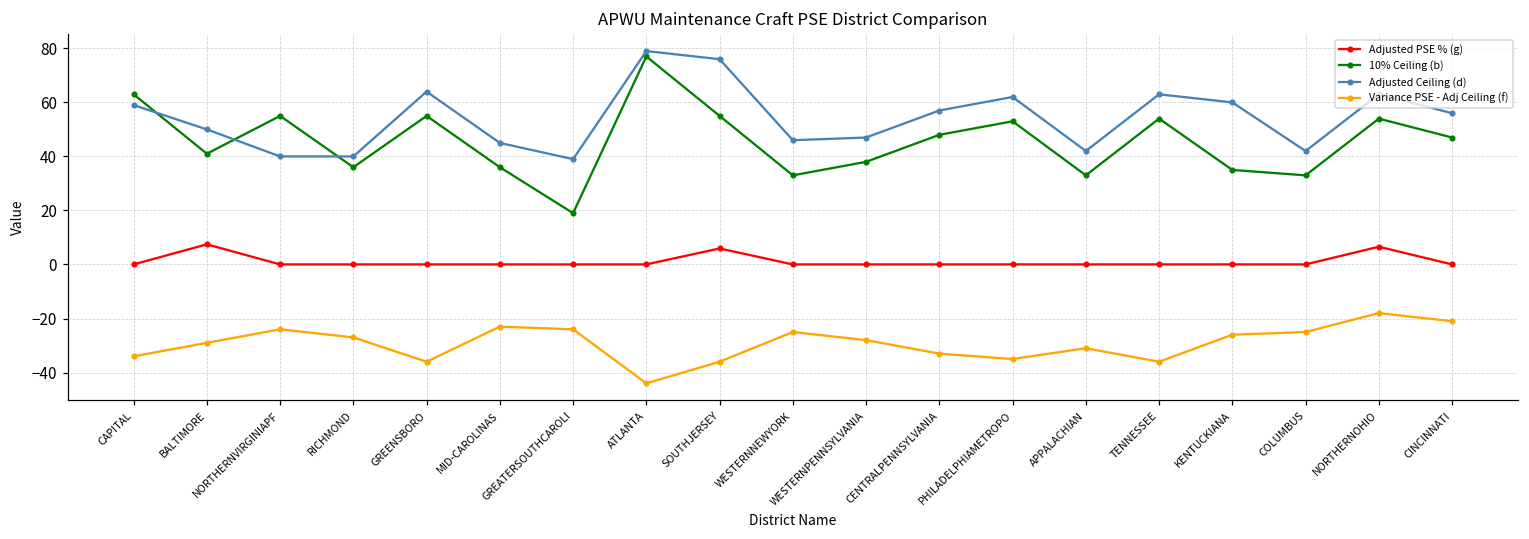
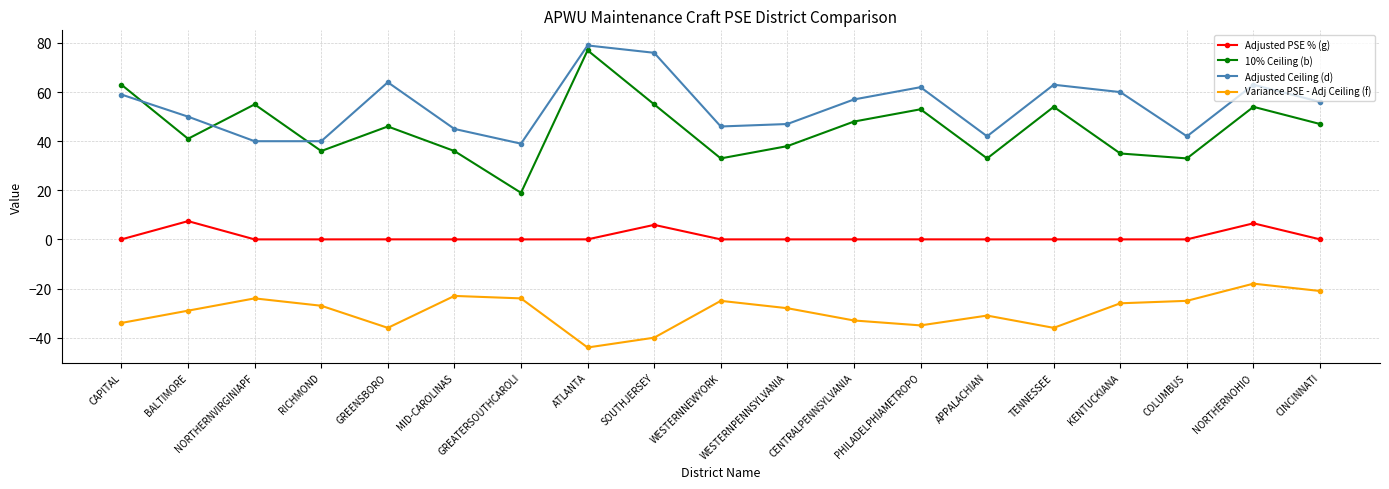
  {
    "Adjusted PSE % (g)": {
      "CAPITAL": 0,
      "BALTIMORE": 7,
      "NORTHERNVIRGINIAPF": 0,
      "RICHMOND": 0,
      "GREENSBORO": 0,
      "MID-CAROLINAS": 0,
      "GREATERSOUTHCAROLI": 0,
      "ATLANTA": 0,
      "SOUTHJERSEY": 6,
      "WESTERNNEWYORK": 0,
      "WESTERNPENNSYLVANIA": 0,
      "CENTRALPENNSYLVANIA": 0,
      "PHILADELPHIAMETROPO": 0,
      "APPALACHIAN": 0,
      "TENNESSEE": 0,
      "KENTUCKIANA": 0,
      "COLUMBUS": 0,
      "NORTHERNOHIO": 7,
      "CINCINNATI": 0
    },
    "10% Ceiling (b)": {
      "CAPITAL": 63,
      "BALTIMORE": 41,
      "NORTHERNVIRGINIAPF": 55,
      "RICHMOND": 36,
-     "GREENSBORO": 55,
+     "GREENSBORO": 46,
      "MID-CAROLINAS": 36,
      "GREATERSOUTHCAROLI": 19,
      "ATLANTA": 77,
      "SOUTHJERSEY": 55,
      "WESTERNNEWYORK": 33,
      "WESTERNPENNSYLVANIA": 38,
      "CENTRALPENNSYLVANIA": 48,
      "PHILADELPHIAMETROPO": 53,
      "APPALACHIAN": 33,
      "TENNESSEE": 54,
      "KENTUCKIANA": 35,
      "COLUMBUS": 33,
      "NORTHERNOHIO": 54,
      "CINCINNATI": 47
    },
    "Adjusted Ceiling (d)": {
      "CAPITAL": 59,
      "BALTIMORE": 50,
      "NORTHERNVIRGINIAPF": 40,
      "RICHMOND": 40,
      "GREENSBORO": 64,
      "MID-CAROLINAS": 45,
      "GREATERSOUTHCAROLI": 39,
      "ATLANTA": 79,
      "SOUTHJERSEY": 76,
      "WESTERNNEWYORK": 46,
      "WESTERNPENNSYLVANIA": 47,
      "CENTRALPENNSYLVANIA": 57,
      "PHILADELPHIAMETROPO": 62,
      "APPALACHIAN": 42,
      "TENNESSEE": 63,
      "KENTUCKIANA": 60,
      "COLUMBUS": 42,
      "CINCINNATI": 56
    },
    "Variance PSE - Adj Ceiling (f)": {
      "CAPITAL": -34,
      "BALTIMORE": -29,
      "NORTHERNVIRGINIAPF": -24,
      "RICHMOND": -27,
      "GREENSBORO": -36,
      "MID-CAROLINAS": -23,
      "GREATERSOUTHCAROLI": -24,
      "ATLANTA": -44,
-     "SOUTHJERSEY": -36,
+     "SOUTHJERSEY": -40,
      "WESTERNNEWYORK": -25,
      "WESTERNPENNSYLVANIA": -28,
      "CENTRALPENNSYLVANIA": -33,
      "PHILADELPHIAMETROPO": -35,
      "APPALACHIAN": -31,
      "TENNESSEE": -36,
      "KENTUCKIANA": -26,
      "COLUMBUS": -25,
      "NORTHERNOHIO": -18,
      "CINCINNATI": -21
    }
  }
